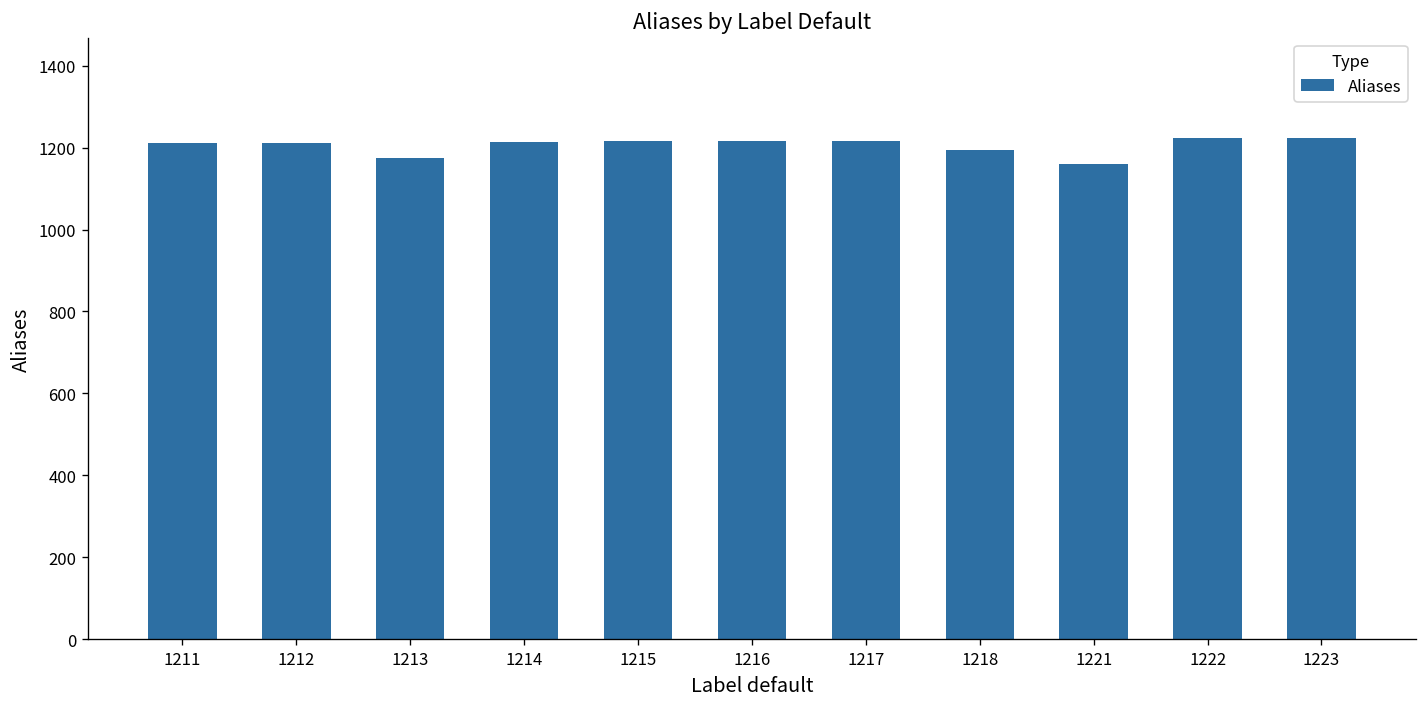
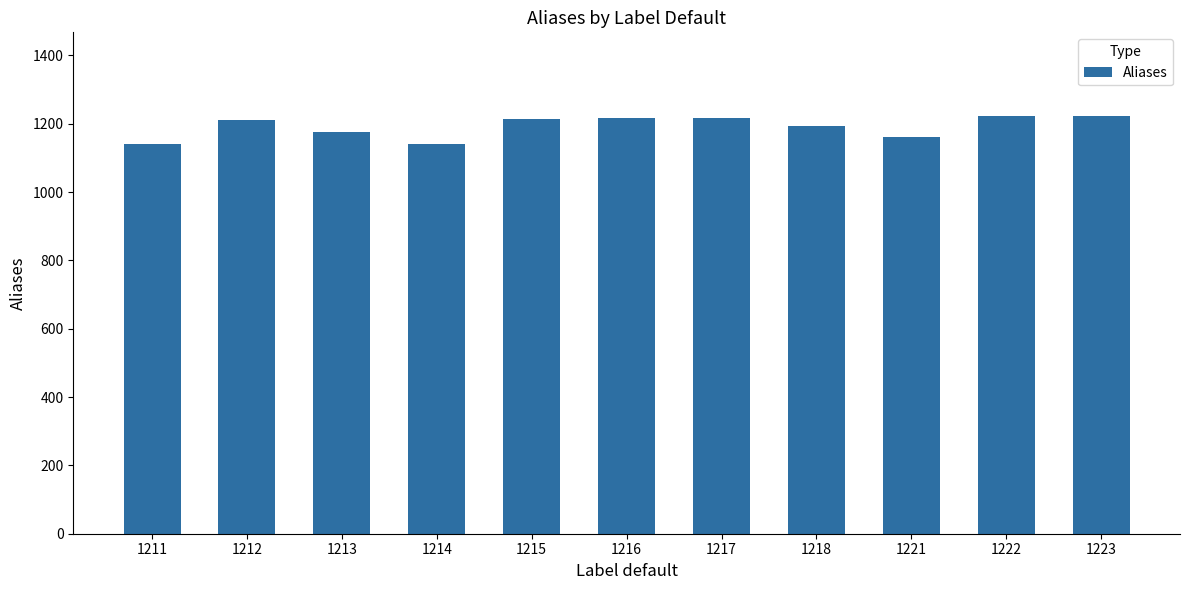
  {
-   "1211": 1210,
+   "1211": 1140,
    "1212": 1210,
    "1213": 1180,
-   "1214": 1210,
+   "1214": 1140,
    "1215": 1220,
    "1216": 1220,
    "1217": 1220,
    "1218": 1190,
    "1221": 1160,
    "1222": 1220,
    "1223": 1220
  }
